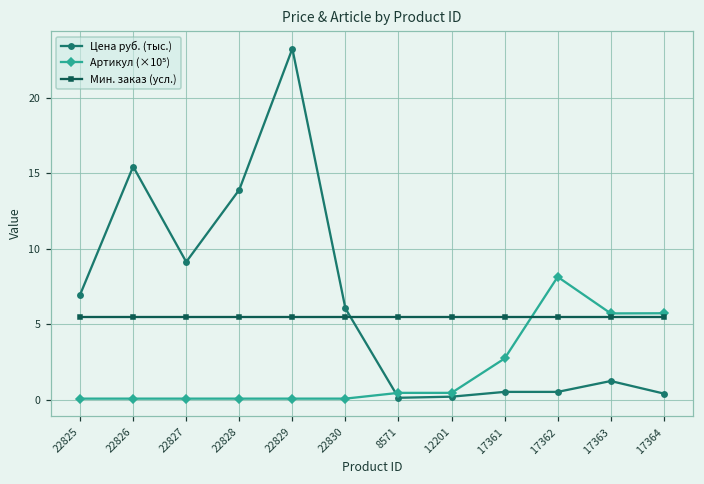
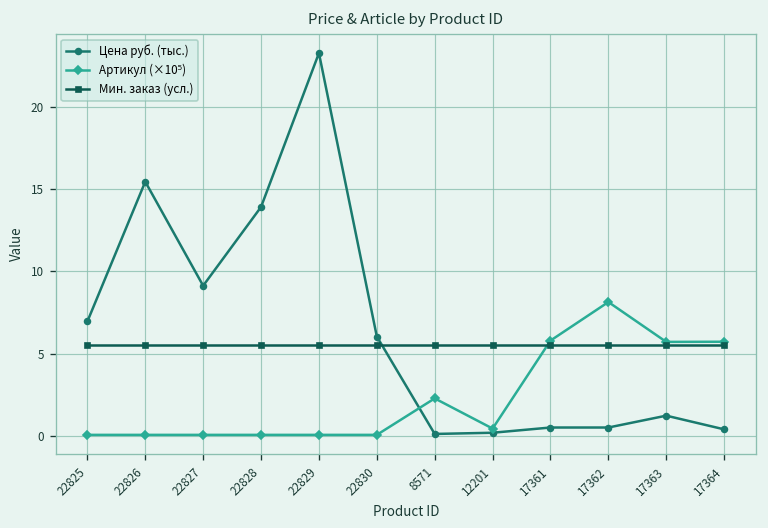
  {
    "Артикул (×10⁵)": {
      "22825": 0.1,
      "22826": 0.1,
      "22827": 0.1,
      "22828": 0.1,
      "22829": 0.1,
      "22830": 0.1,
-     "8571": 0.5,
+     "8571": 2.3,
      "12201": 0.5,
-     "17361": 2.7,
+     "17361": 5.8,
      "17362": 8.1,
      "17363": 5.7,
      "17364": 5.7
    }
  }
